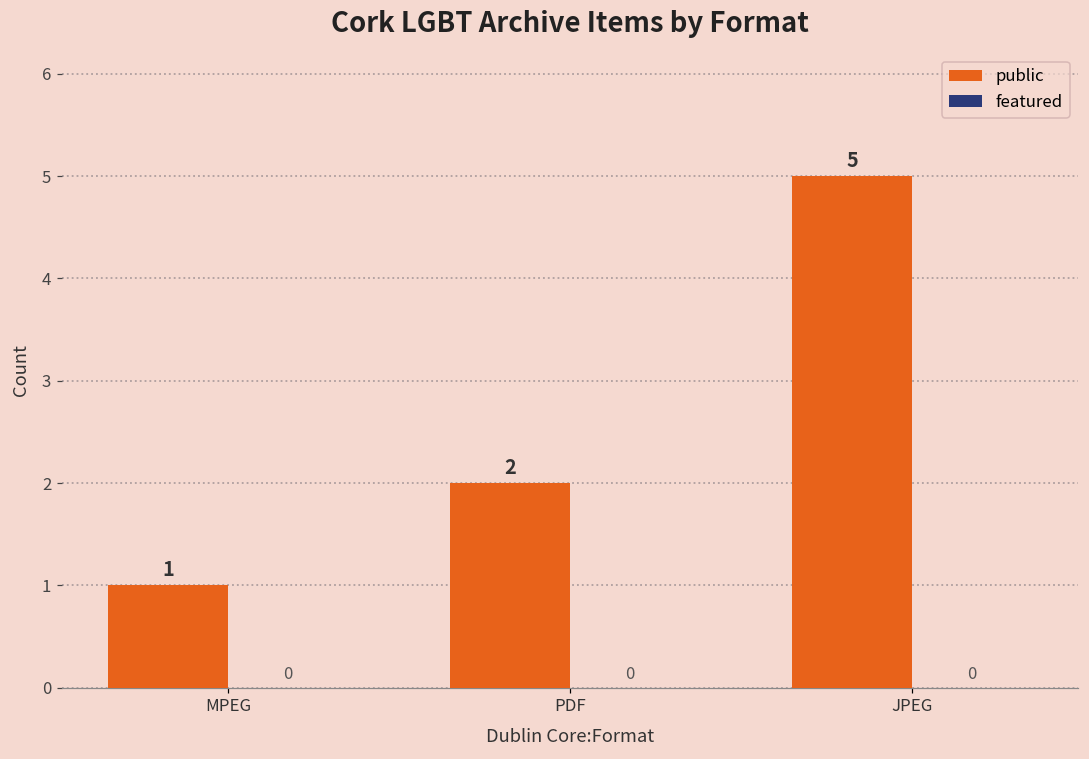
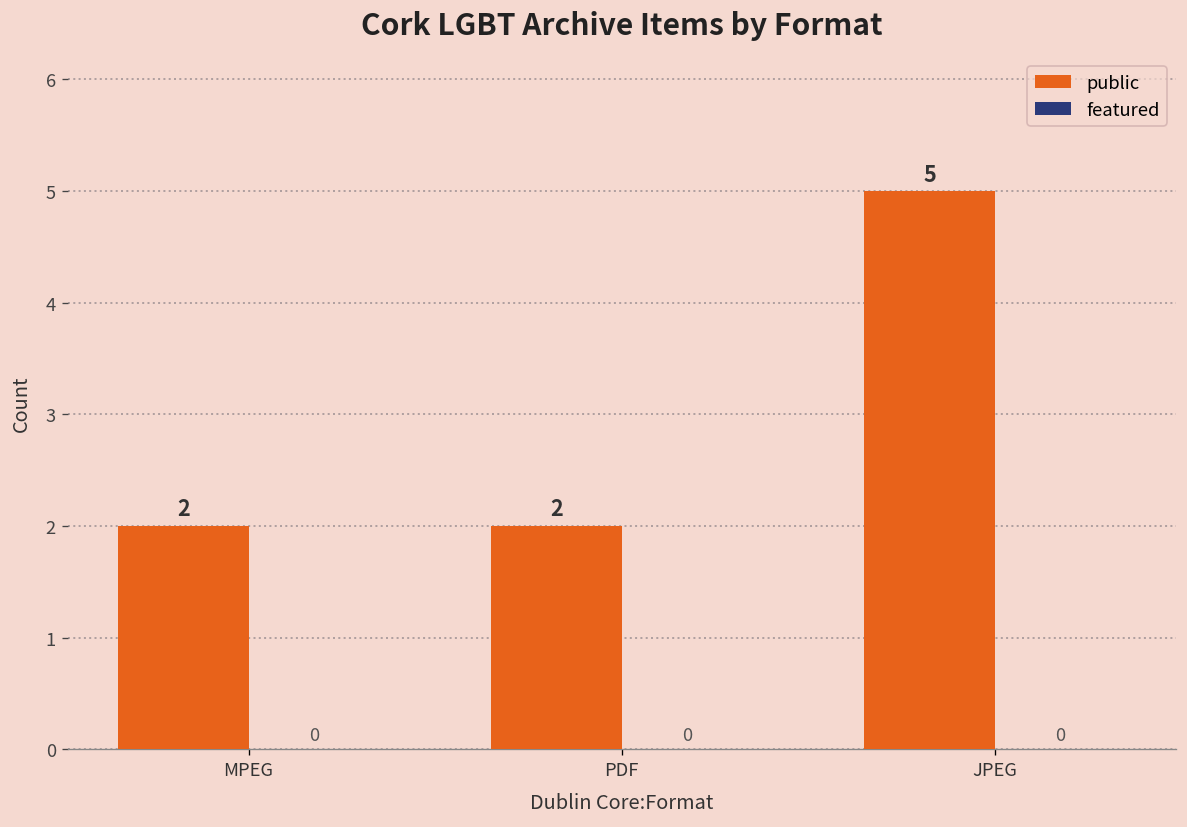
  {
    "public": {
-     "MPEG": 1,
+     "MPEG": 2,
      "PDF": 2,
      "JPEG": 5
    },
    "featured": {
      "MPEG": 0,
      "PDF": 0,
      "JPEG": 0
    }
  }
